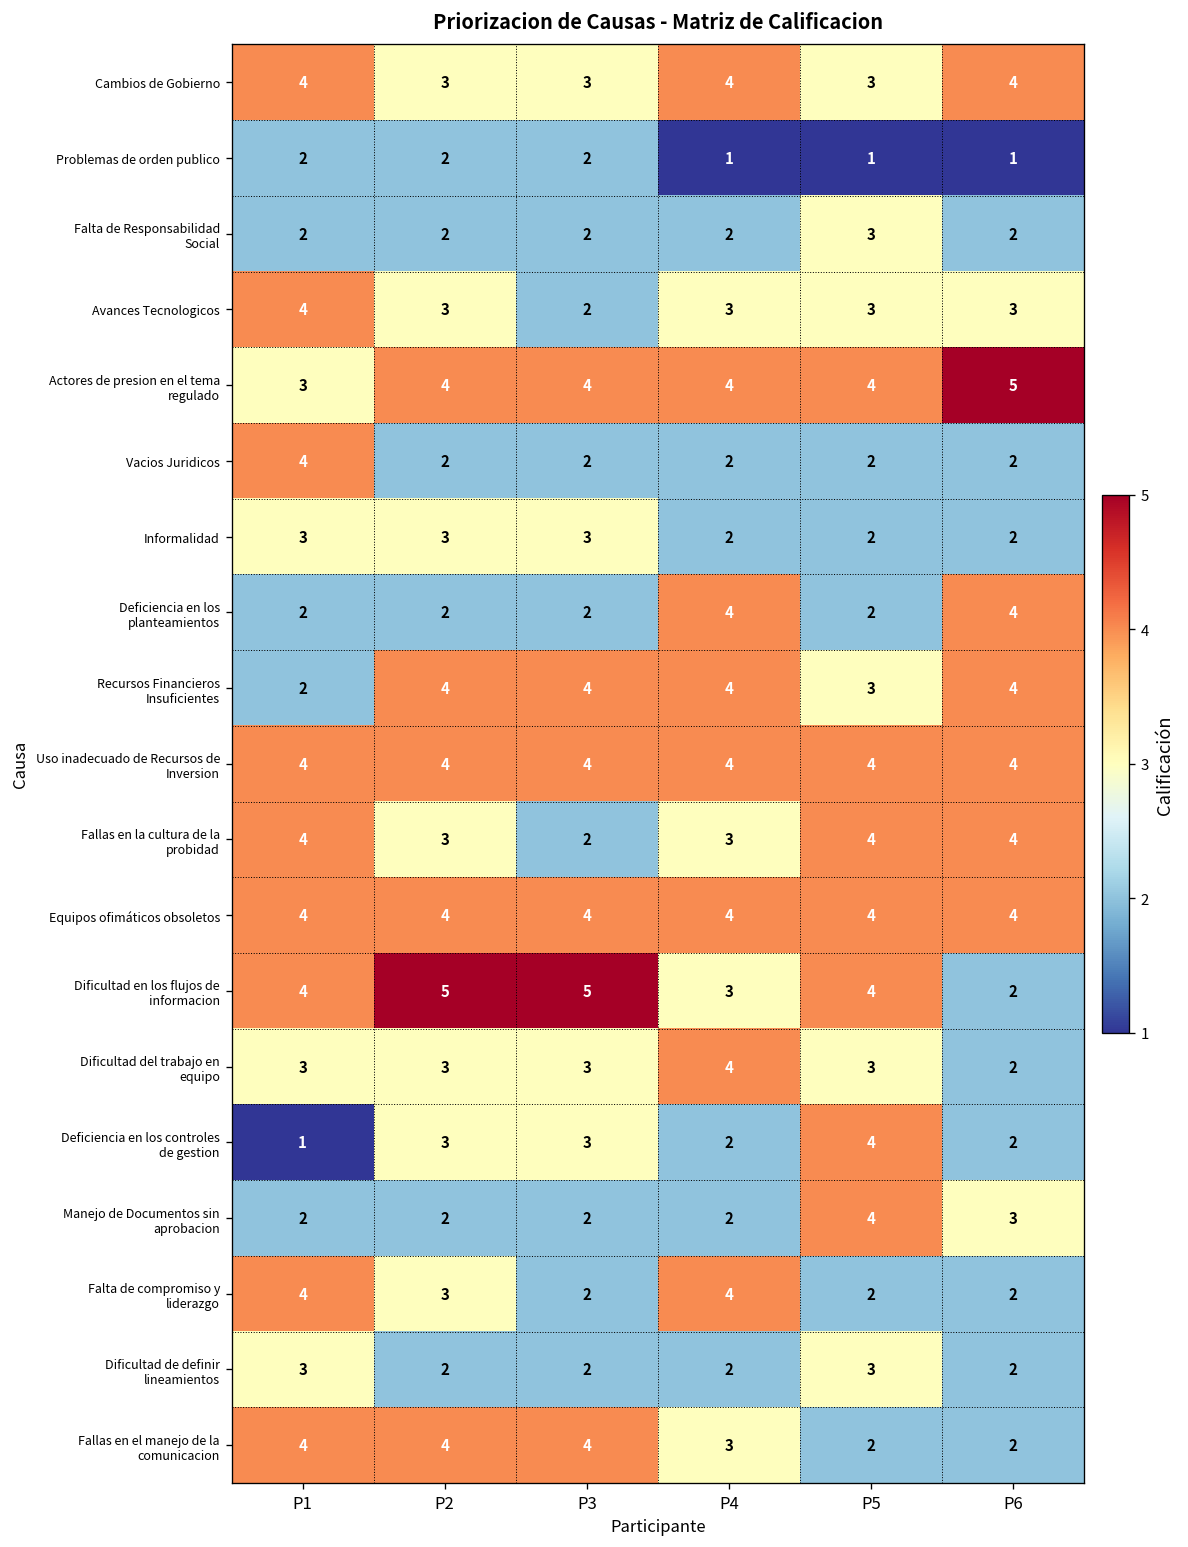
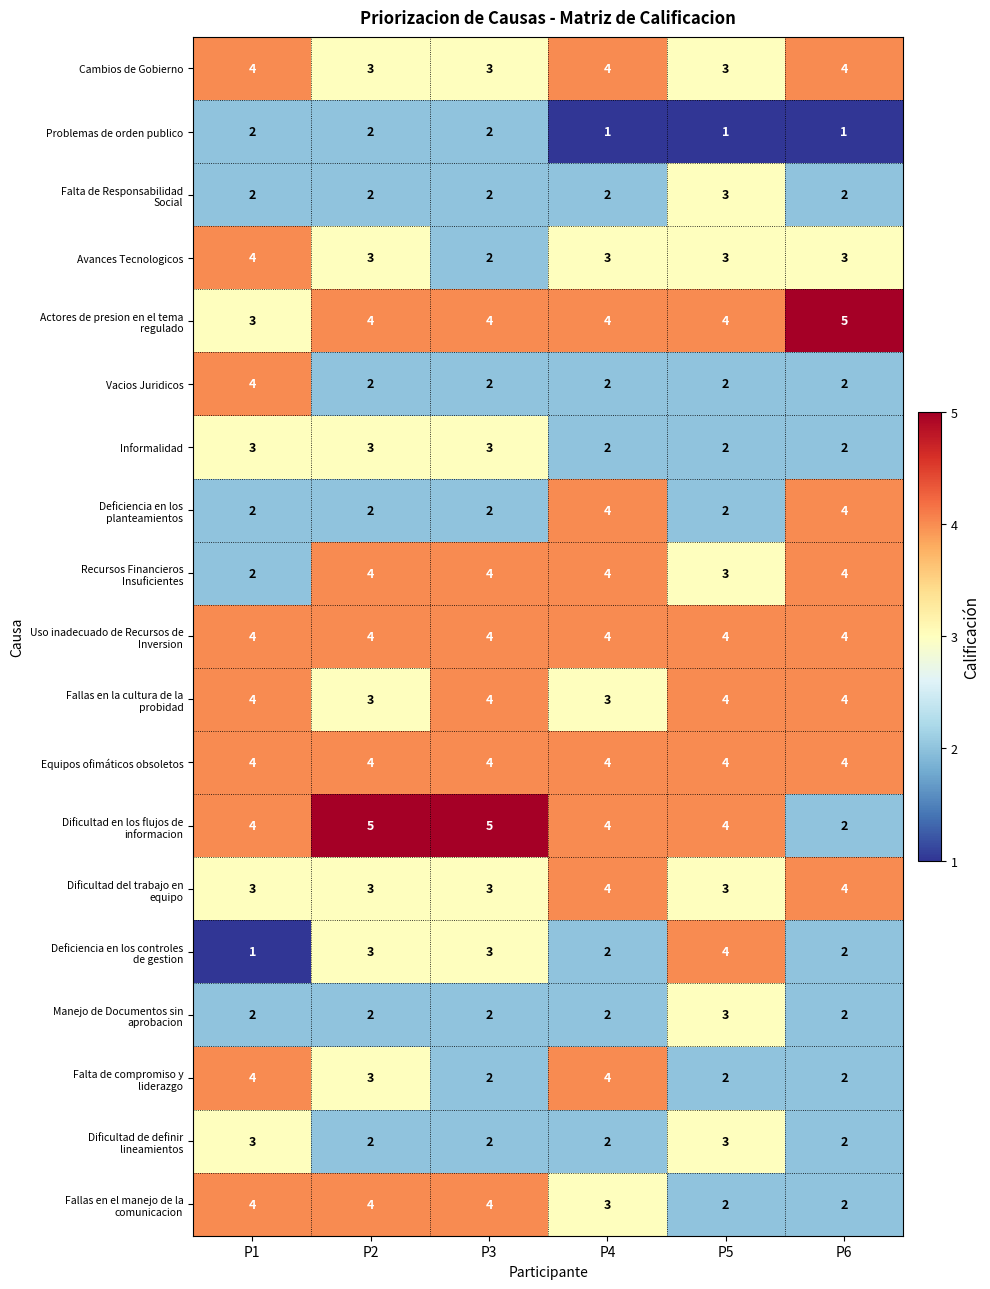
  {
    "Cambios de Gobierno": {
      "P1": 4,
      "P2": 3,
      "P3": 3,
      "P4": 4,
      "P5": 3,
      "P6": 4
    },
    "Problemas de orden publico": {
      "P1": 2,
      "P2": 2,
      "P3": 2,
      "P4": 1,
      "P5": 1,
      "P6": 1
    },
    "Falta de Responsabilidad Social": {
      "P1": 2,
      "P2": 2,
      "P3": 2,
      "P4": 2,
      "P5": 3,
      "P6": 2
    },
    "Avances Tecnologicos": {
      "P1": 4,
      "P2": 3,
      "P3": 2,
      "P4": 3,
      "P5": 3,
      "P6": 3
    },
    "Actores de presion en el tema regulado": {
      "P1": 3,
      "P2": 4,
      "P3": 4,
      "P4": 4,
      "P5": 4,
      "P6": 5
    },
    "Vacios Juridicos": {
      "P1": 4,
      "P2": 2,
      "P3": 2,
      "P4": 2,
      "P5": 2,
      "P6": 2
    },
    "Informalidad": {
      "P1": 3,
      "P2": 3,
      "P3": 3,
      "P4": 2,
      "P5": 2,
      "P6": 2
    },
    "Deficiencia en los planteamientos": {
      "P1": 2,
      "P2": 2,
      "P3": 2,
      "P4": 4,
      "P5": 2,
      "P6": 4
    },
    "Recursos Financieros Insuficientes": {
      "P1": 2,
      "P2": 4,
      "P3": 4,
      "P4": 4,
      "P5": 3,
      "P6": 4
    },
    "Uso inadecuado de Recursos de Inversion": {
      "P1": 4,
      "P2": 4,
      "P3": 4,
      "P4": 4,
      "P5": 4,
      "P6": 4
    },
    "Fallas en la cultura de la probidad": {
      "P1": 4,
      "P2": 3,
-     "P3": 2,
+     "P3": 4,
      "P4": 3,
      "P5": 4,
      "P6": 4
    },
    "Equipos ofimáticos obsoletos": {
      "P1": 4,
      "P2": 4,
      "P3": 4,
      "P4": 4,
      "P5": 4,
      "P6": 4
    },
    "Dificultad en los flujos de informacion": {
      "P1": 4,
      "P2": 5,
      "P3": 5,
-     "P4": 3,
+     "P4": 4,
      "P5": 4,
      "P6": 2
    },
    "Dificultad del trabajo en equipo": {
      "P1": 3,
      "P2": 3,
      "P3": 3,
      "P4": 4,
      "P5": 3,
-     "P6": 2
+     "P6": 4
    },
    "Deficiencia en los controles de gestion": {
      "P1": 1,
      "P2": 3,
      "P3": 3,
      "P4": 2,
      "P5": 4,
      "P6": 2
    },
    "Manejo de Documentos sin aprobacion": {
      "P1": 2,
      "P2": 2,
      "P3": 2,
      "P4": 2,
-     "P5": 4,
-     "P6": 3
+     "P5": 3,
+     "P6": 2
    },
    "Falta de compromiso y liderazgo": {
      "P1": 4,
      "P2": 3,
      "P3": 2,
      "P4": 4,
      "P5": 2,
      "P6": 2
    },
    "Dificultad de definir lineamientos": {
      "P1": 3,
      "P2": 2,
      "P3": 2,
      "P4": 2,
      "P5": 3,
      "P6": 2
    },
    "Fallas en el manejo de la comunicacion": {
      "P1": 4,
      "P2": 4,
      "P3": 4,
      "P4": 3,
      "P5": 2,
      "P6": 2
    }
  }
